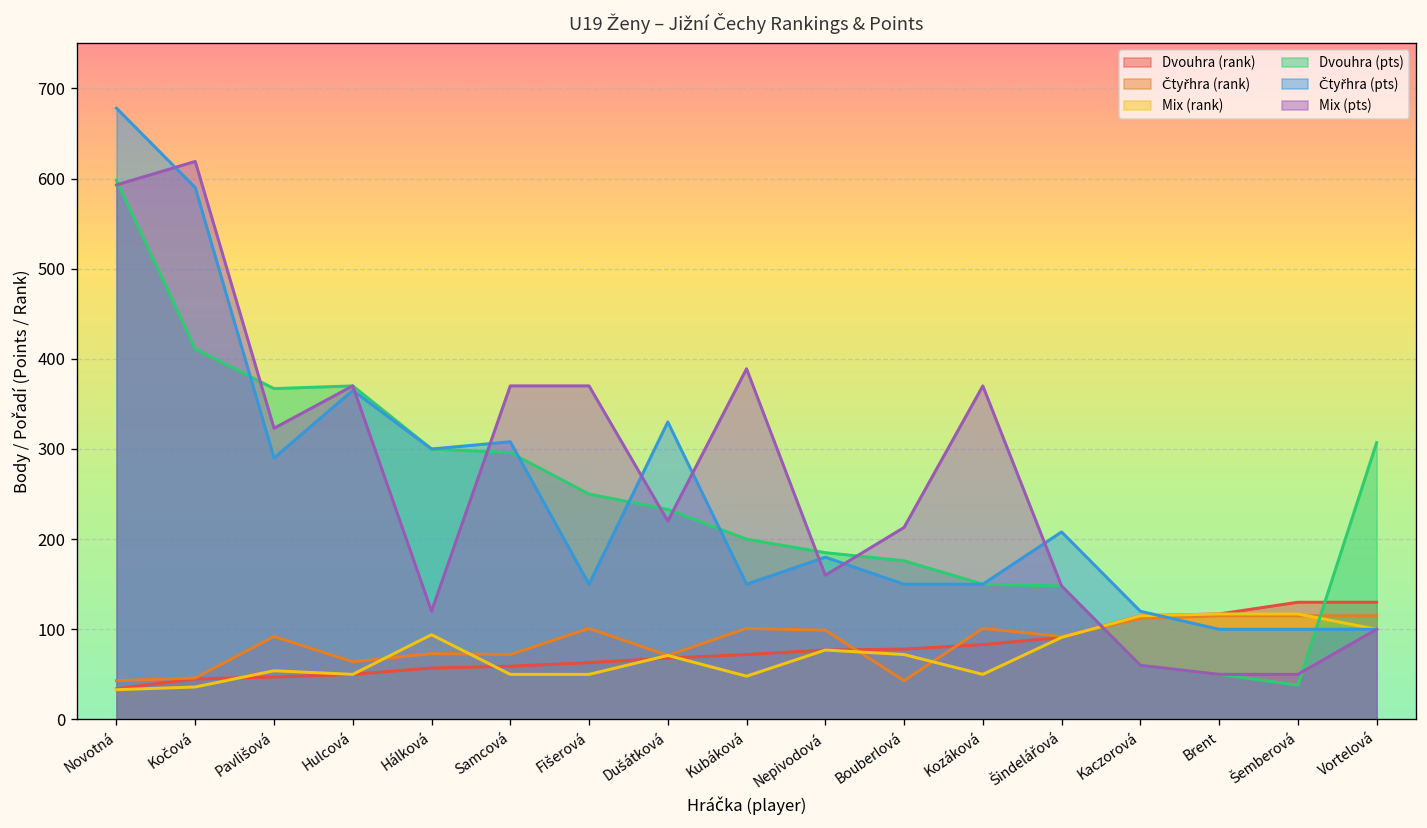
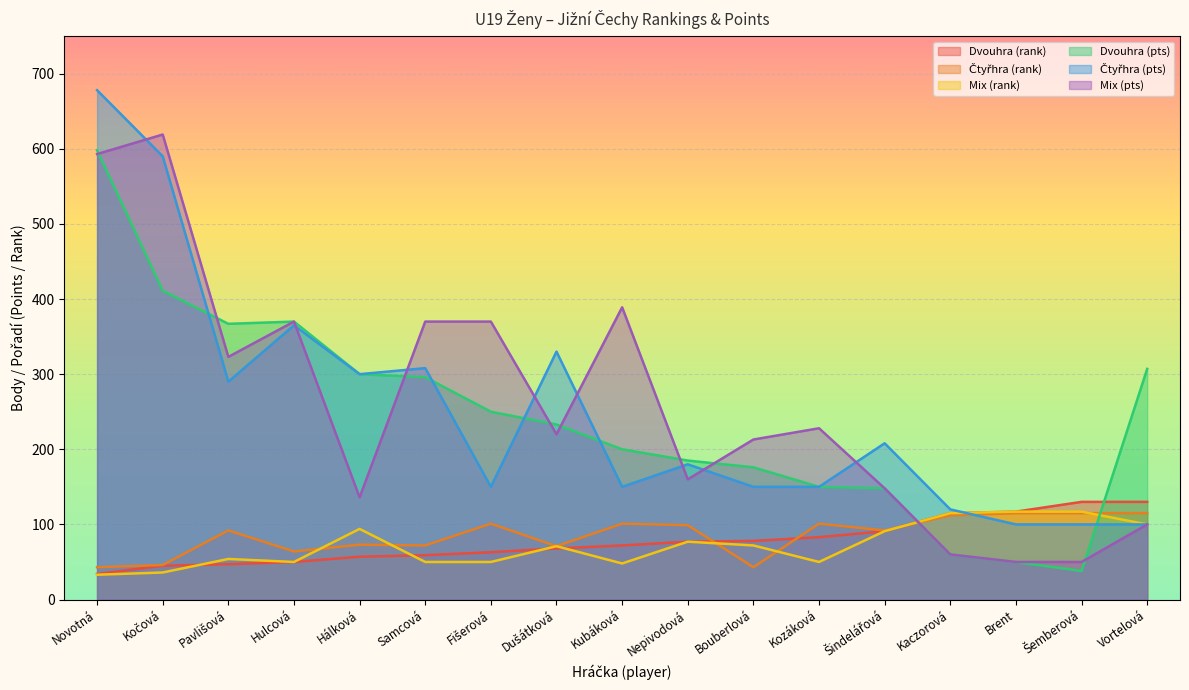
  {
    "Dvouhra (pts)": {
      "Novotná": 600,
      "Kočová": 410,
      "Pavlišová": 370,
      "Samcová": 300,
      "Fišerová": 250,
      "Dušátková": 230,
      "Kubáková": 200,
      "Nepivodová": 190,
      "Bouberlová": 180,
      "Šemberová": 40,
      "Vortelová": 310
    },
    "Čtyřhra (pts)": {
      "Novotná": 680,
      "Kočová": 590,
      "Pavlišová": 290,
      "Hulcová": 370,
      "Samcová": 310,
      "Fišerová": 150,
      "Dušátková": 330,
      "Kubáková": 150,
      "Nepivodová": 180,
      "Bouberlová": 150,
      "Šindelářová": 210,
      "Kaczorová": 120,
      "Brent": 100,
      "Šemberová": 100
    },
    "Mix (pts)": {
      "Novotná": 590,
      "Kočová": 620,
      "Pavlišová": 320,
-     "Hálková": 120,
+     "Hálková": 140,
      "Samcová": 370,
      "Fišerová": 370,
      "Dušátková": 220,
      "Kubáková": 390,
      "Nepivodová": 160,
      "Bouberlová": 210,
-     "Kozáková": 370,
+     "Kozáková": 230,
      "Šemberová": 50
    }
  }
